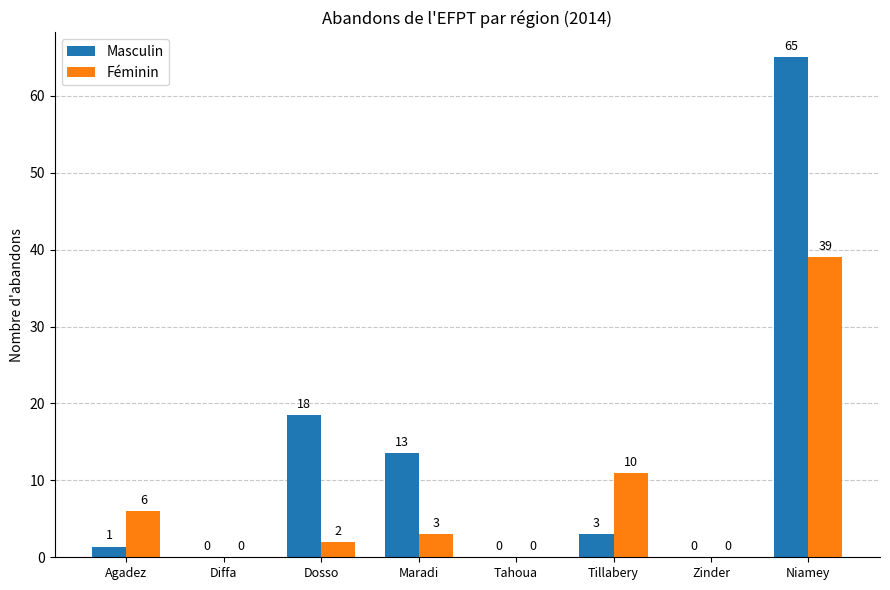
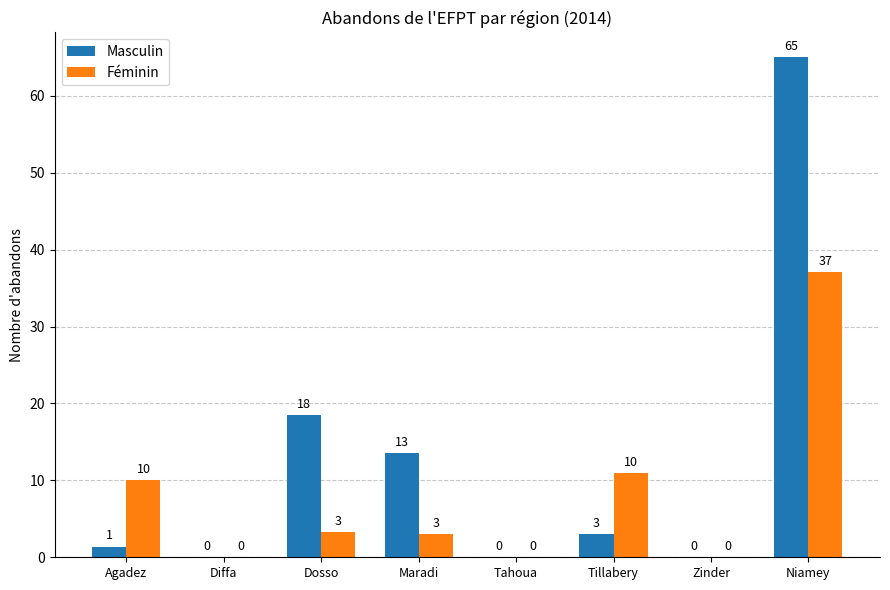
  {
    "Masculin": {
      "Agadez": 1,
      "Diffa": 0,
      "Dosso": 18,
      "Tahoua": 0,
      "Tillabery": 3,
      "Zinder": 0,
      "Niamey": 65
    },
    "Féminin": {
-     "Agadez": 6,
+     "Agadez": 10,
      "Diffa": 0,
-     "Dosso": 2,
+     "Dosso": 3,
      "Maradi": 3,
      "Tahoua": 0,
      "Zinder": 0,
-     "Niamey": 39
+     "Niamey": 37
    }
  }
